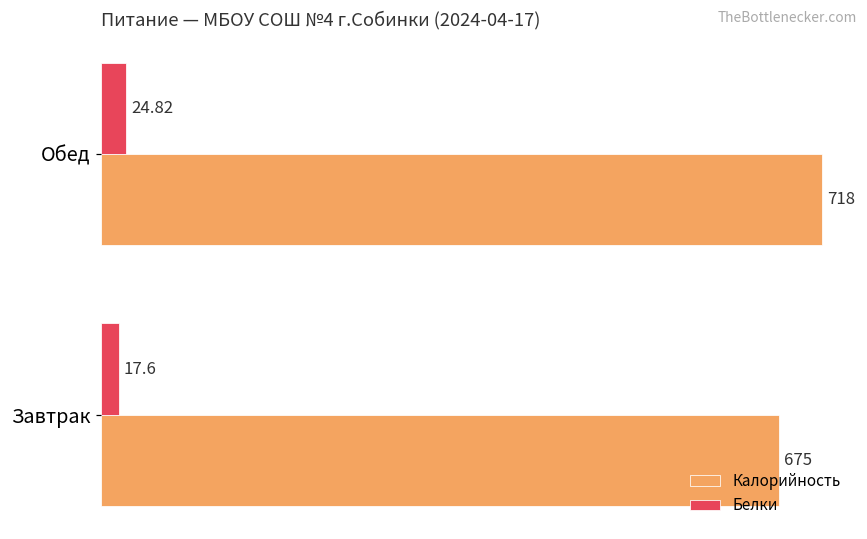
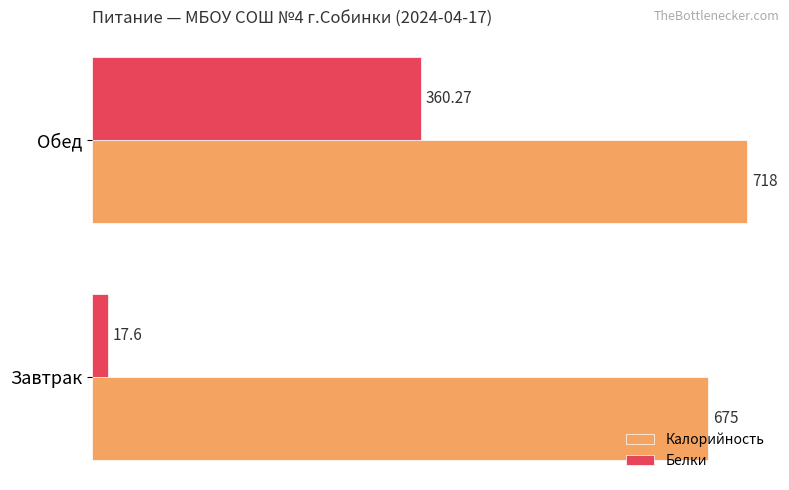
  {
    "Калорийность": {
      "Обед": 718,
      "Завтрак": 675
    },
    "Белки": {
-     "Обед": 24.82,
+     "Обед": 360.27,
      "Завтрак": 17.6
    }
  }
